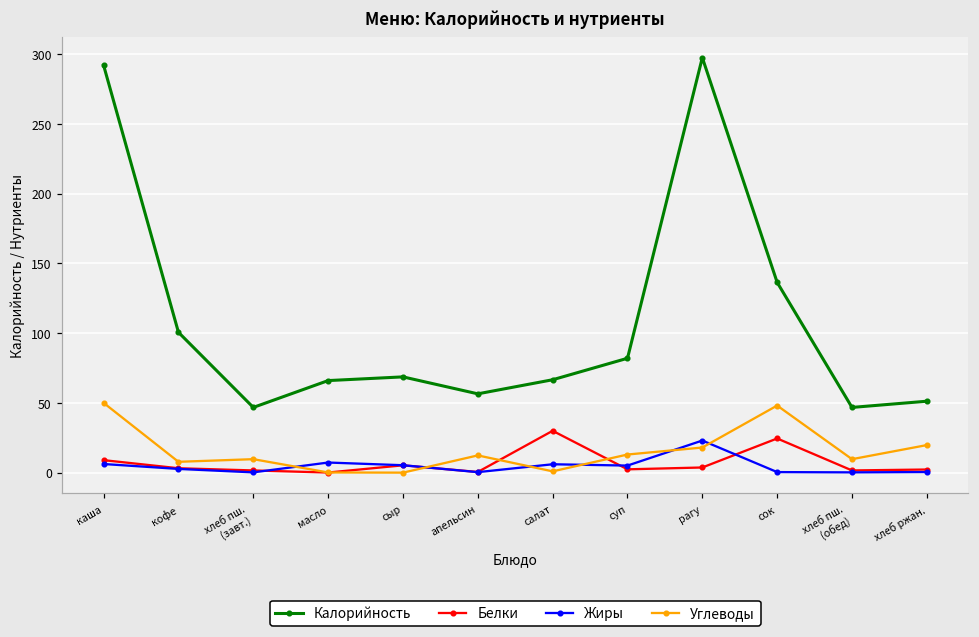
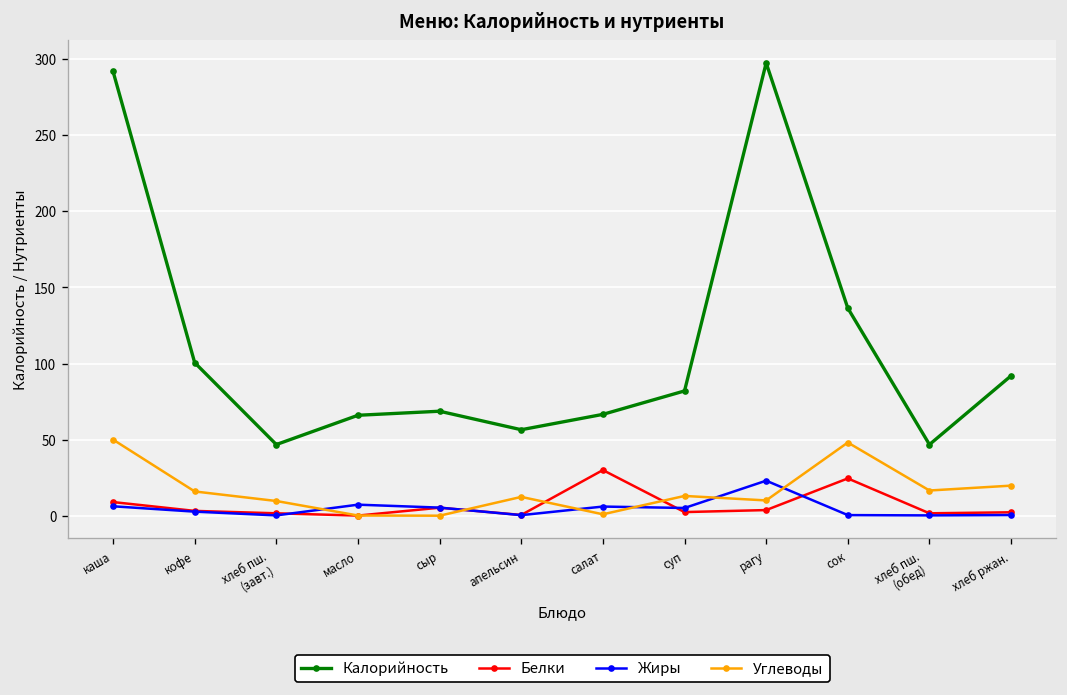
  {
    "Калорийность": {
      "каша": 292,
      "кофе": 101,
      "хлеб пш. (завт.)": 47,
      "масло": 66,
      "сыр": 69,
      "апельсин": 57,
      "салат": 67,
      "суп": 82,
      "рагу": 298,
      "сок": 136,
      "хлеб пш. (обед)": 47,
-     "хлеб ржан.": 51
+     "хлеб ржан.": 92
    },
    "Белки": {
      "каша": 9,
      "салат": 30,
      "суп": 2,
      "рагу": 4,
      "сок": 25
    },
    "Жиры": {
      "каша": 6,
      "масло": 7,
      "салат": 6,
      "суп": 5,
      "рагу": 23,
      "сок": 0
    },
    "Углеводы": {
      "каша": 50,
-     "кофе": 8,
+     "кофе": 16,
      "хлеб пш. (завт.)": 10,
      "сыр": 0,
      "апельсин": 12,
      "салат": 1,
      "суп": 13,
-     "рагу": 18,
+     "рагу": 10,
      "сок": 48,
-     "хлеб пш. (обед)": 10,
+     "хлеб пш. (обед)": 17,
      "хлеб ржан.": 20
    }
  }
